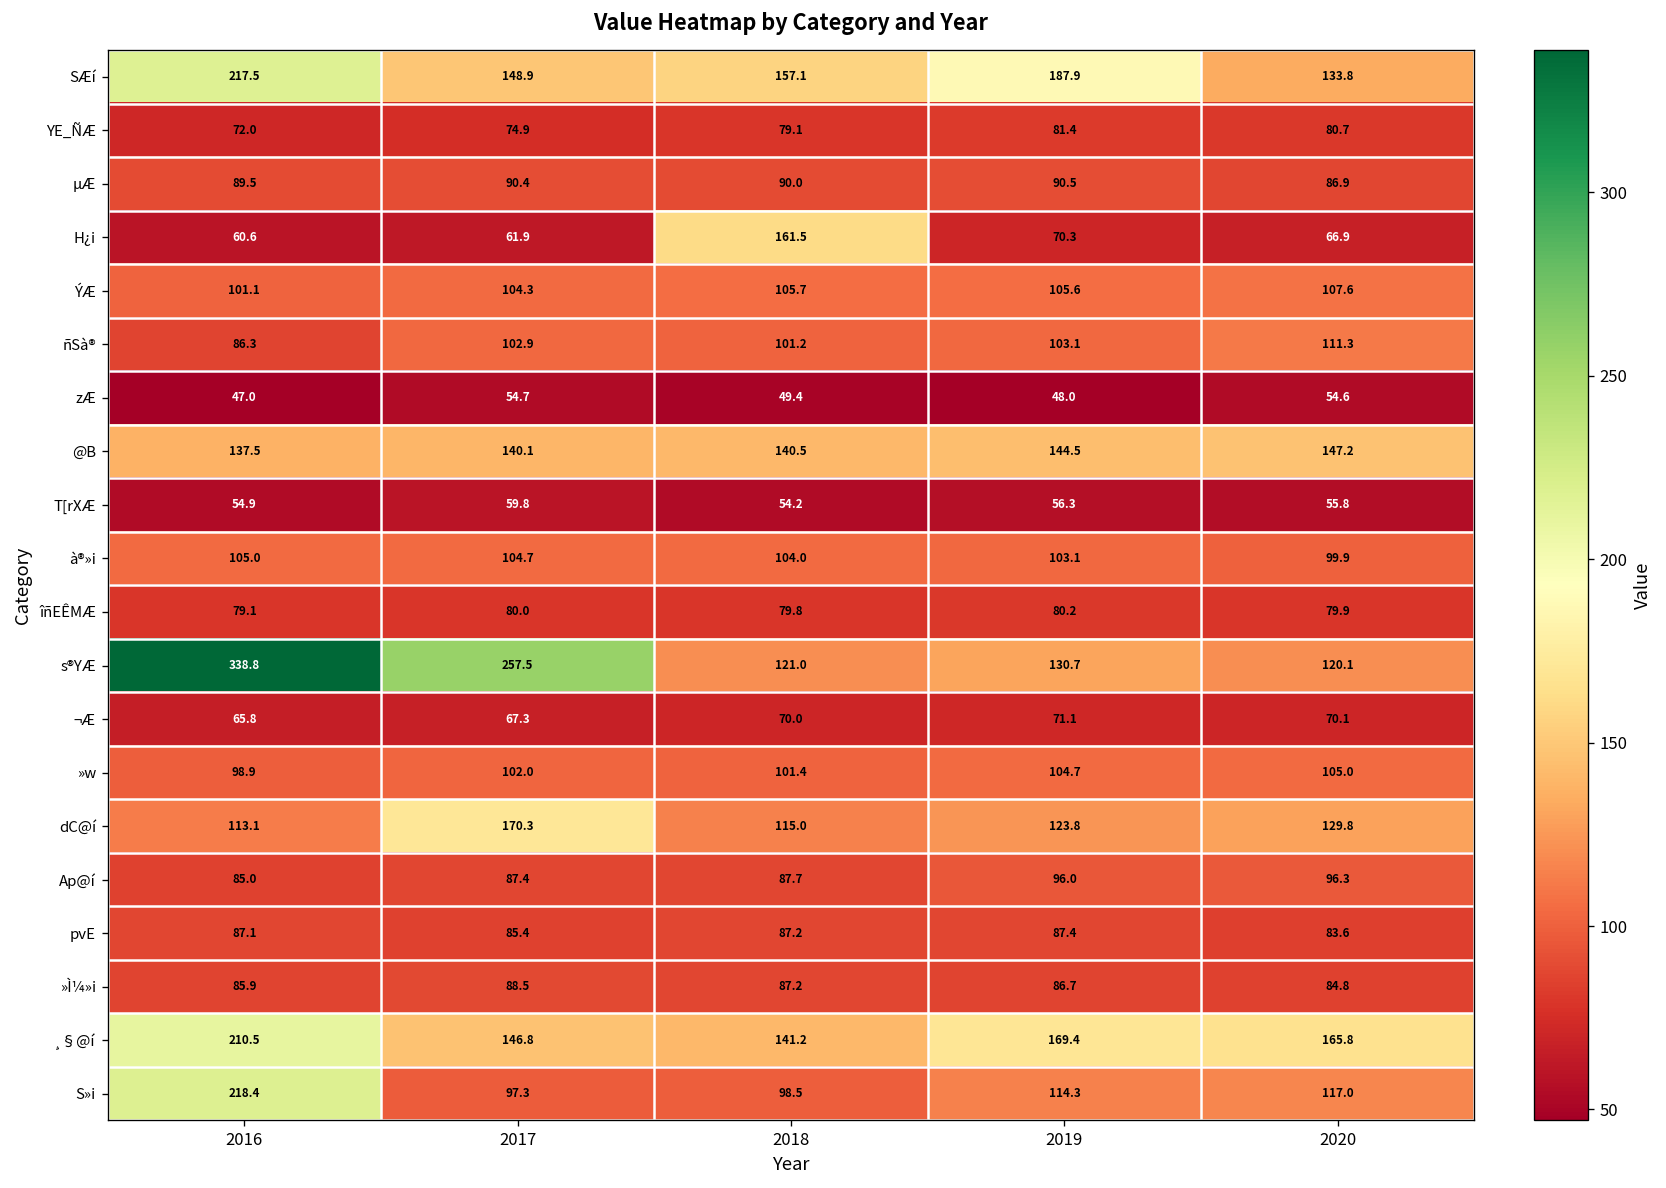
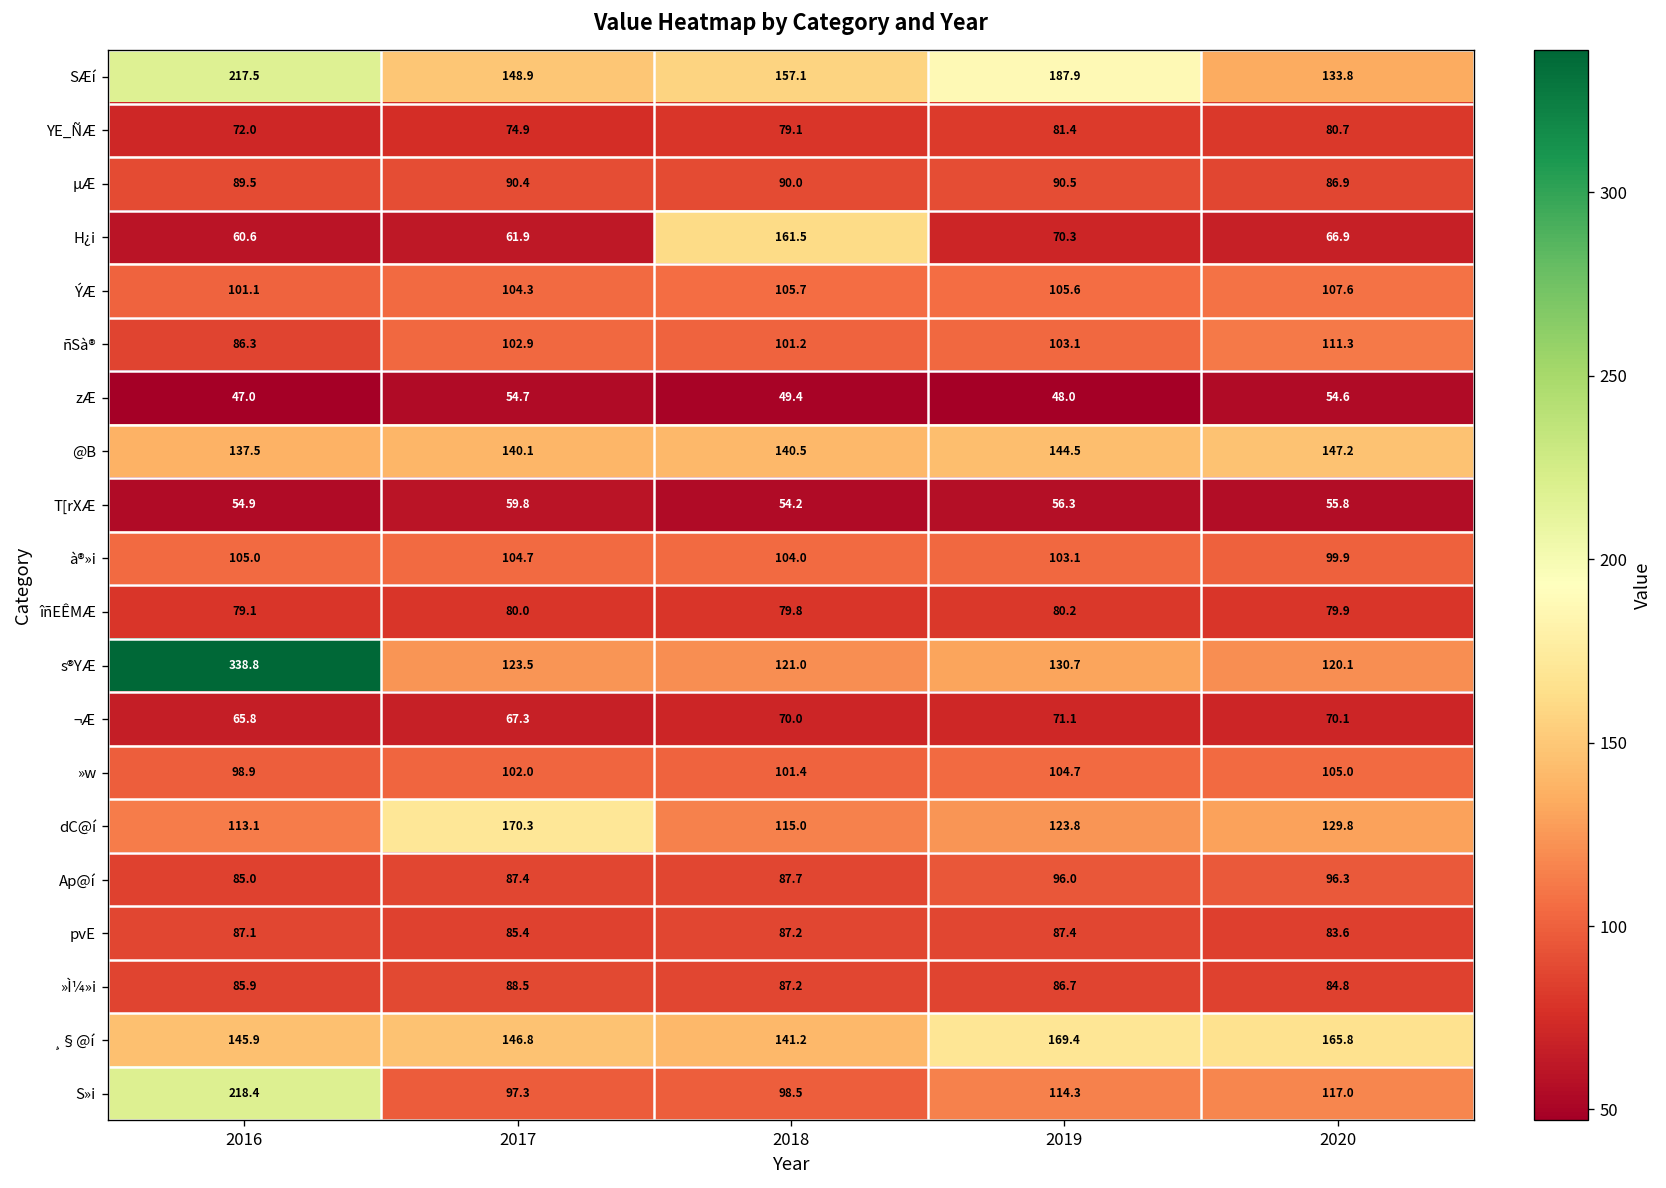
  {
    "SÆí": {
      "2016": 217.5,
      "2017": 148.9,
      "2018": 157.1,
      "2019": 187.9,
      "2020": 133.8
    },
    "YE_ÑÆ": {
      "2016": 72.0,
      "2017": 74.9,
      "2018": 79.1,
      "2019": 81.4,
      "2020": 80.7
    },
    "µÆ": {
      "2016": 89.5,
      "2017": 90.4,
      "2018": 90.0,
      "2019": 90.5,
      "2020": 86.9
    },
    "H¿i": {
      "2016": 60.6,
      "2017": 61.9,
      "2018": 161.5,
      "2019": 70.3,
      "2020": 66.9
    },
    "ÝÆ": {
      "2016": 101.1,
      "2017": 104.3,
      "2018": 105.7,
      "2019": 105.6,
      "2020": 107.6
    },
    "ñSà®": {
      "2016": 86.3,
      "2017": 102.9,
      "2018": 101.2,
      "2019": 103.1,
      "2020": 111.3
    },
    "zÆ": {
      "2016": 47.0,
      "2017": 54.7,
      "2018": 49.4,
      "2019": 48.0,
      "2020": 54.6
    },
    "@B": {
      "2016": 137.5,
      "2017": 140.1,
      "2018": 140.5,
      "2019": 144.5,
      "2020": 147.2
    },
    "T[rXÆ": {
      "2016": 54.9,
      "2017": 59.8,
      "2018": 54.2,
      "2019": 56.3,
      "2020": 55.8
    },
    "à®»i": {
      "2016": 105.0,
      "2017": 104.7,
      "2018": 104.0,
      "2019": 103.1,
      "2020": 99.9
    },
    "îñEÊMÆ": {
      "2016": 79.1,
      "2017": 80.0,
      "2018": 79.8,
      "2019": 80.2,
      "2020": 79.9
    },
    "s®YÆ": {
      "2016": 338.8,
-     "2017": 257.5,
+     "2017": 123.5,
      "2018": 121.0,
      "2019": 130.7,
      "2020": 120.1
    },
    "¬Æ": {
      "2016": 65.8,
      "2017": 67.3,
      "2018": 70.0,
      "2019": 71.1,
      "2020": 70.1
    },
    "»w": {
      "2016": 98.9,
      "2017": 102.0,
      "2018": 101.4,
      "2019": 104.7,
      "2020": 105.0
    },
    "dC@í": {
      "2016": 113.1,
      "2017": 170.3,
      "2018": 115.0,
      "2019": 123.8,
      "2020": 129.8
    },
    "Ap@í": {
      "2016": 85.0,
      "2017": 87.4,
      "2018": 87.7,
      "2019": 96.0,
      "2020": 96.3
    },
    "pvE": {
      "2016": 87.1,
      "2017": 85.4,
      "2018": 87.2,
      "2019": 87.4,
      "2020": 83.6
    },
    "»Ì¼»i": {
      "2016": 85.9,
      "2017": 88.5,
      "2018": 87.2,
      "2019": 86.7,
      "2020": 84.8
    },
    "¸§@í": {
-     "2016": 210.5,
+     "2016": 145.9,
      "2017": 146.8,
      "2018": 141.2,
      "2019": 169.4,
      "2020": 165.8
    },
    "S»i": {
      "2016": 218.4,
      "2017": 97.3,
      "2018": 98.5,
      "2019": 114.3,
      "2020": 117.0
    }
  }
